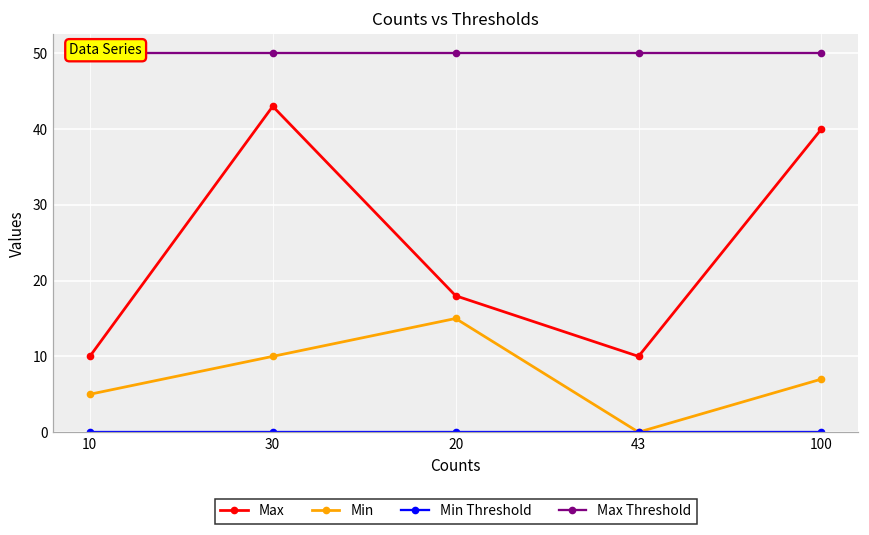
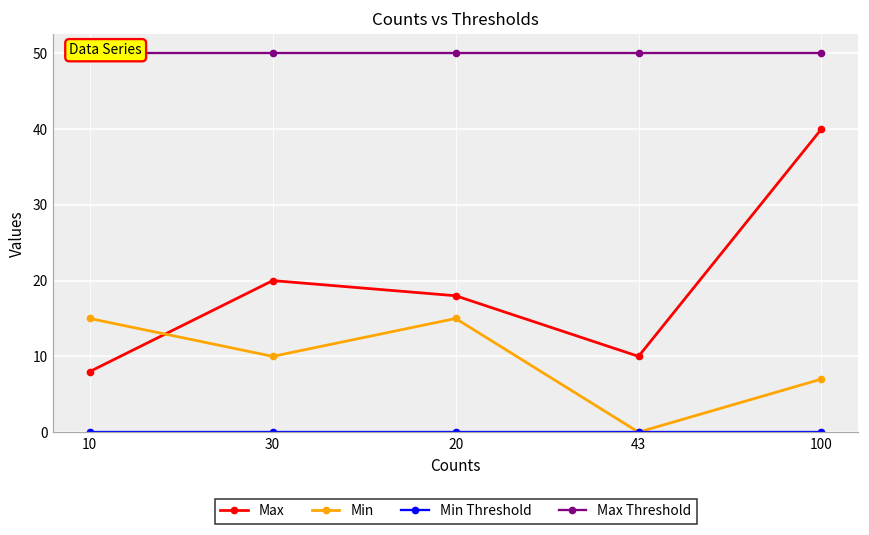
  {
    "Max": {
-     "10": 10,
-     "30": 43,
+     "10": 8,
+     "30": 20,
      "20": 18,
      "43": 10,
      "100": 40
    },
    "Min": {
-     "10": 5,
+     "10": 15,
      "30": 10,
      "20": 15,
      "100": 7
    },
    "Min Threshold": {
      "10": 0,
      "30": 0,
      "20": 0,
      "100": 0
    },
    "Max Threshold": {
      "30": 50,
      "20": 50,
      "43": 50,
      "100": 50
    }
  }
